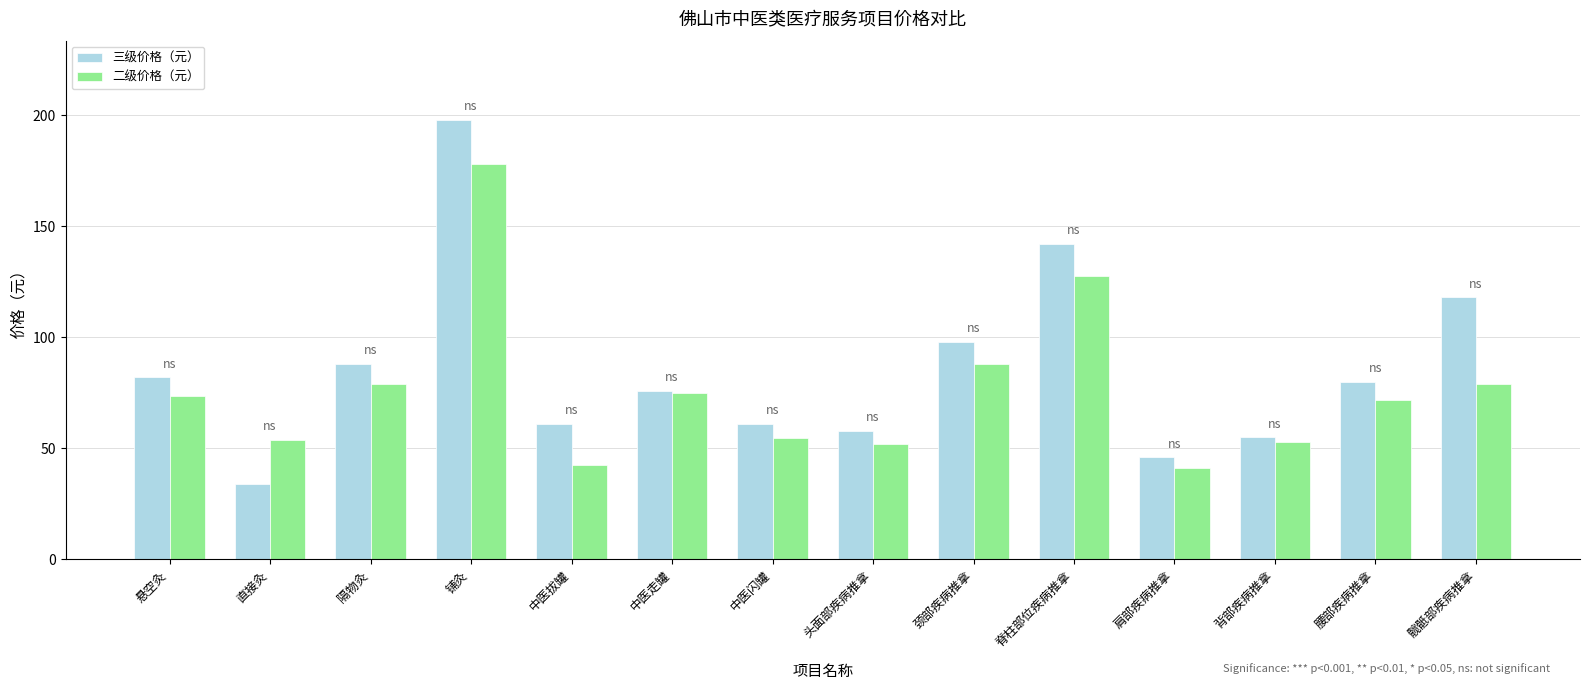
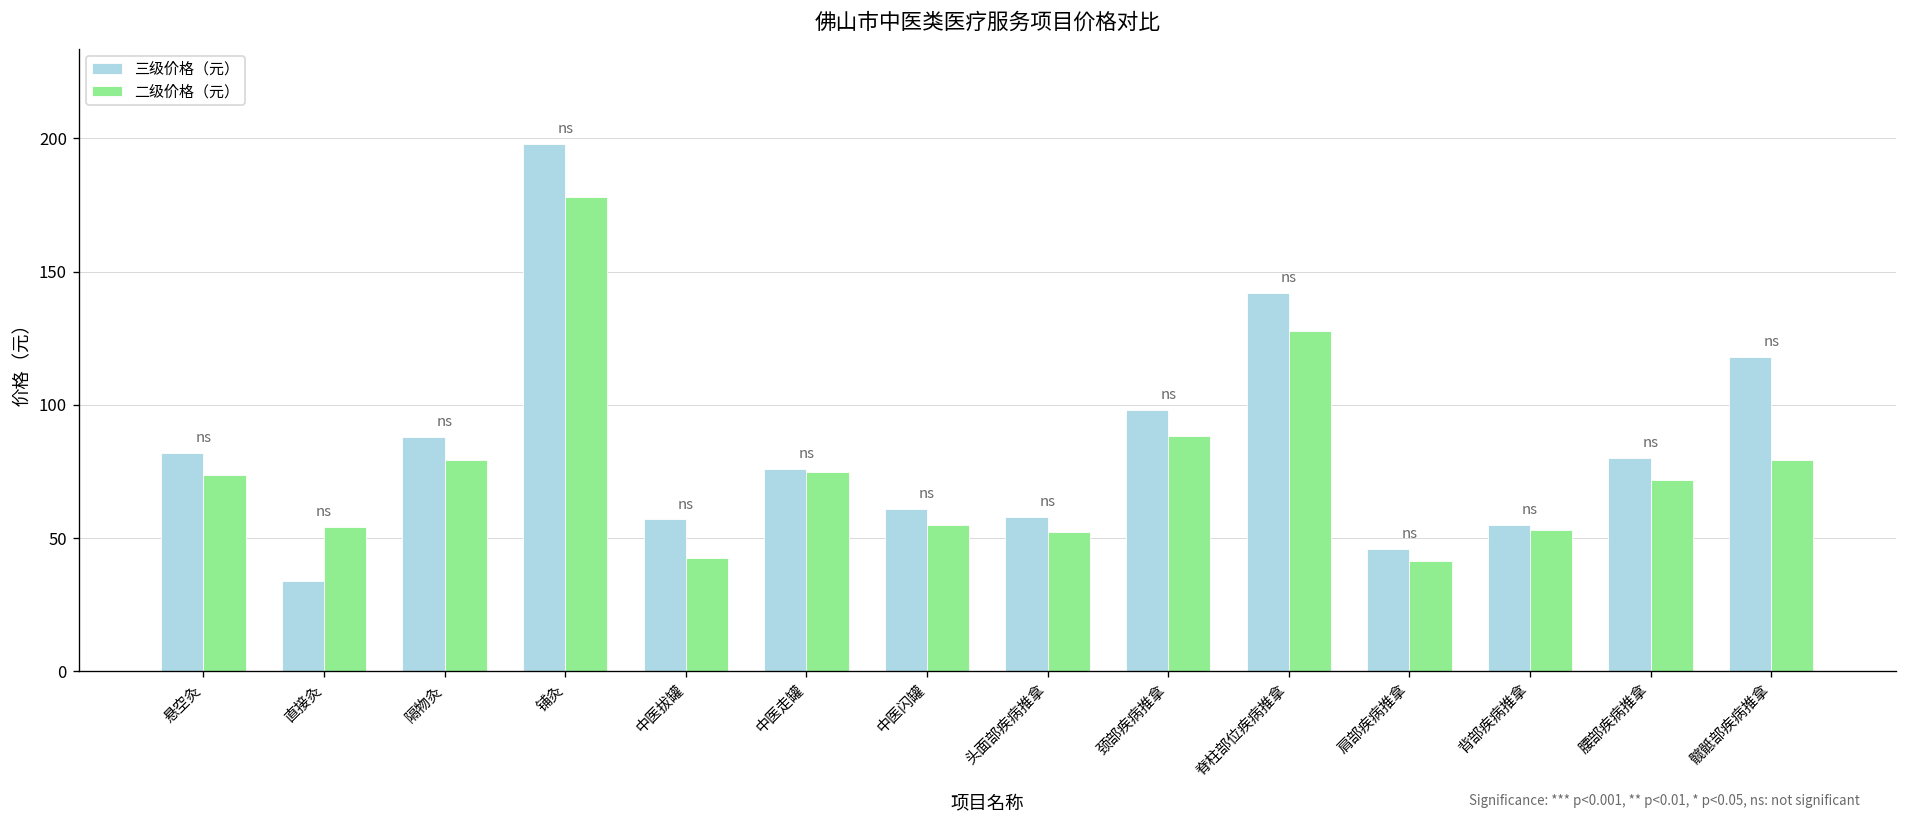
  {
    "三级价格（元）": {
      "悬空灸": 82,
      "直接灸": 34,
      "隔物灸": 88,
      "铺灸": 198,
-     "中医拔罐": 61,
+     "中医拔罐": 57,
      "中医走罐": 76,
      "中医闪罐": 61,
      "头面部疾病推拿": 58,
      "颈部疾病推拿": 98,
      "脊柱部位疾病推拿": 142,
      "肩部疾病推拿": 46,
      "背部疾病推拿": 55,
      "腰部疾病推拿": 80,
      "髋骶部疾病推拿": 118
    },
    "二级价格（元）": {
      "悬空灸": 74,
      "直接灸": 54,
      "隔物灸": 79,
      "铺灸": 178,
      "中医拔罐": 43,
      "中医走罐": 75,
      "中医闪罐": 55,
      "头面部疾病推拿": 52,
      "颈部疾病推拿": 88,
      "脊柱部位疾病推拿": 128,
      "肩部疾病推拿": 41,
      "背部疾病推拿": 53,
      "腰部疾病推拿": 72,
      "髋骶部疾病推拿": 79
    }
  }
